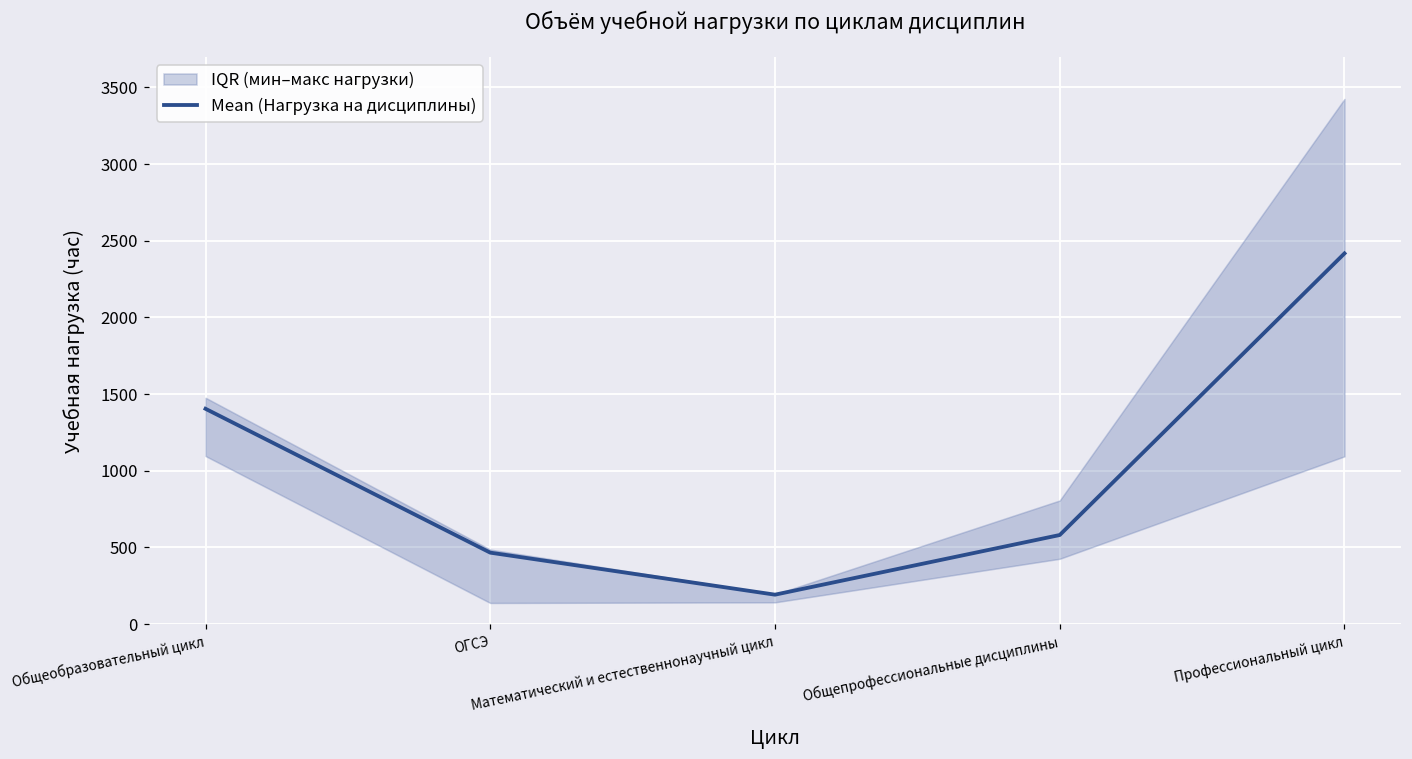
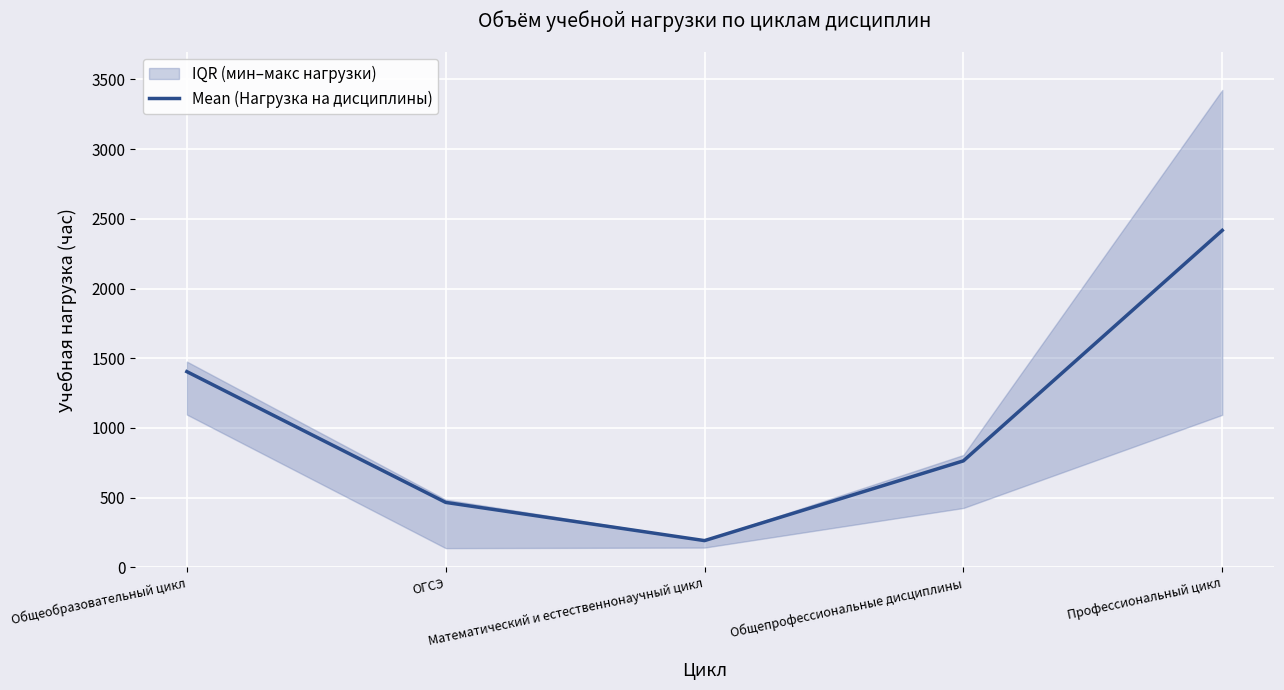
  {
    "Mean (Нагрузка на дисциплины)": {
      "Общеобразовательный цикл": 1400,
      "ОГСЭ": 470,
-     "Общепрофессиональные дисциплины": 580,
+     "Общепрофессиональные дисциплины": 760,
      "Профессиональный цикл": 2420
    }
  }
